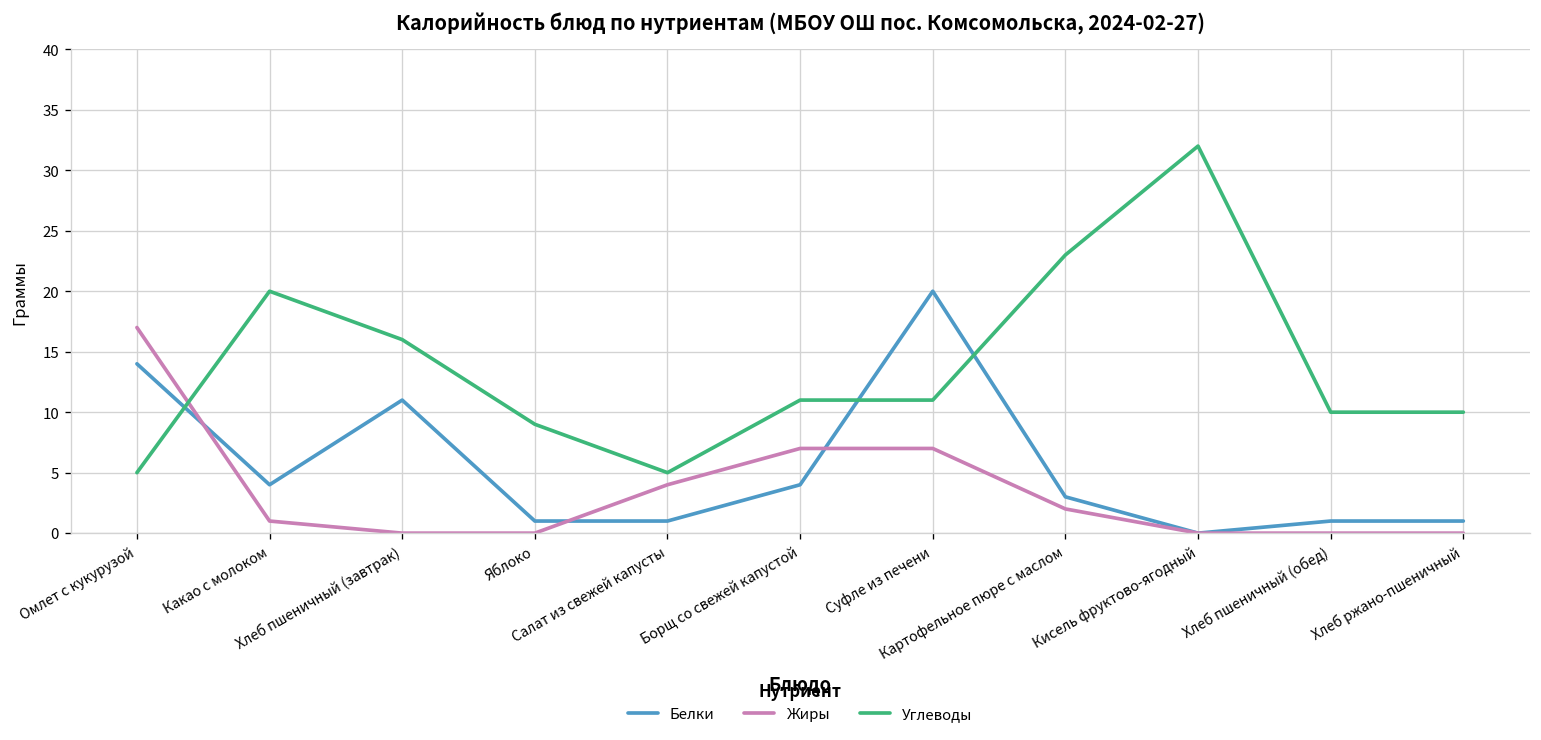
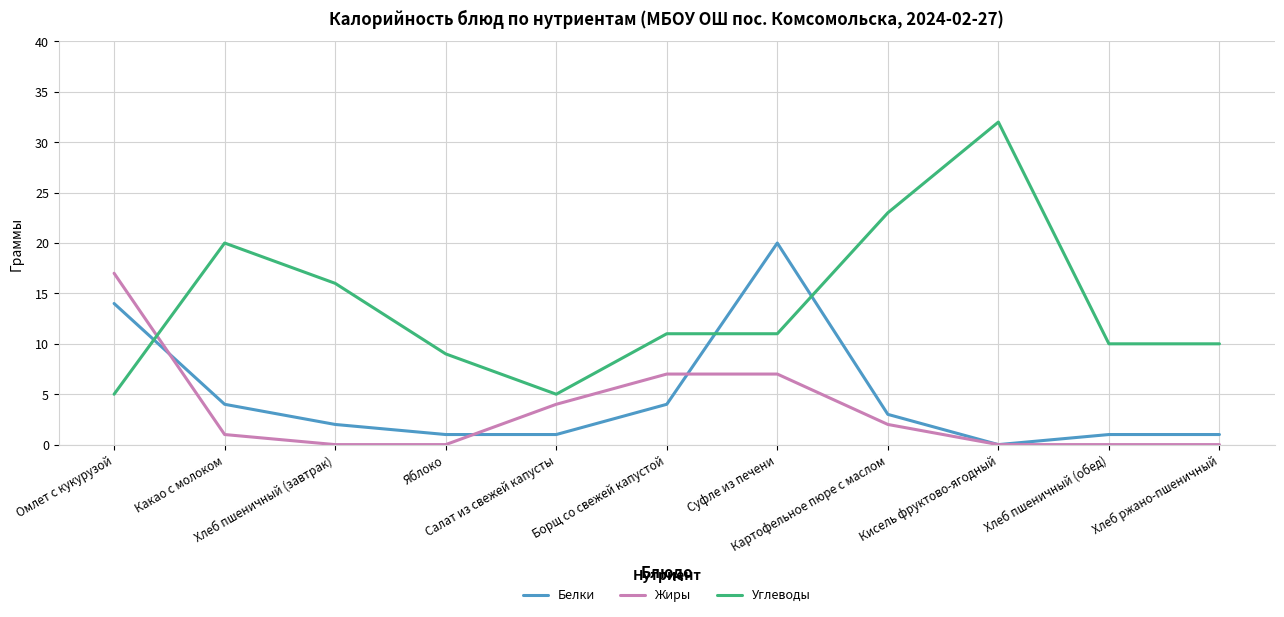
  {
    "Белки": {
      "Омлет с кукурузой": 14,
      "Какао с молоком": 4,
-     "Хлеб пшеничный (завтрак)": 11,
+     "Хлеб пшеничный (завтрак)": 2,
      "Яблоко": 1,
      "Салат из свежей капусты": 1,
      "Борщ со свежей капустой": 4,
      "Суфле из печени": 20,
      "Картофельное пюре с маслом": 3,
      "Хлеб пшеничный (обед)": 1,
      "Хлеб ржано-пшеничный": 1
    },
    "Жиры": {
      "Омлет с кукурузой": 17,
      "Какао с молоком": 1,
      "Хлеб пшеничный (завтрак)": 0,
      "Яблоко": 0,
      "Салат из свежей капусты": 4,
      "Борщ со свежей капустой": 7,
      "Суфле из печени": 7,
      "Картофельное пюре с маслом": 2,
      "Хлеб пшеничный (обед)": 0,
      "Хлеб ржано-пшеничный": 0
    },
    "Углеводы": {
      "Омлет с кукурузой": 5,
      "Какао с молоком": 20,
      "Хлеб пшеничный (завтрак)": 16,
      "Яблоко": 9,
      "Салат из свежей капусты": 5,
      "Борщ со свежей капустой": 11,
      "Суфле из печени": 11,
      "Картофельное пюре с маслом": 23,
      "Кисель фруктово-ягодный": 32,
      "Хлеб пшеничный (обед)": 10,
      "Хлеб ржано-пшеничный": 10
    }
  }
